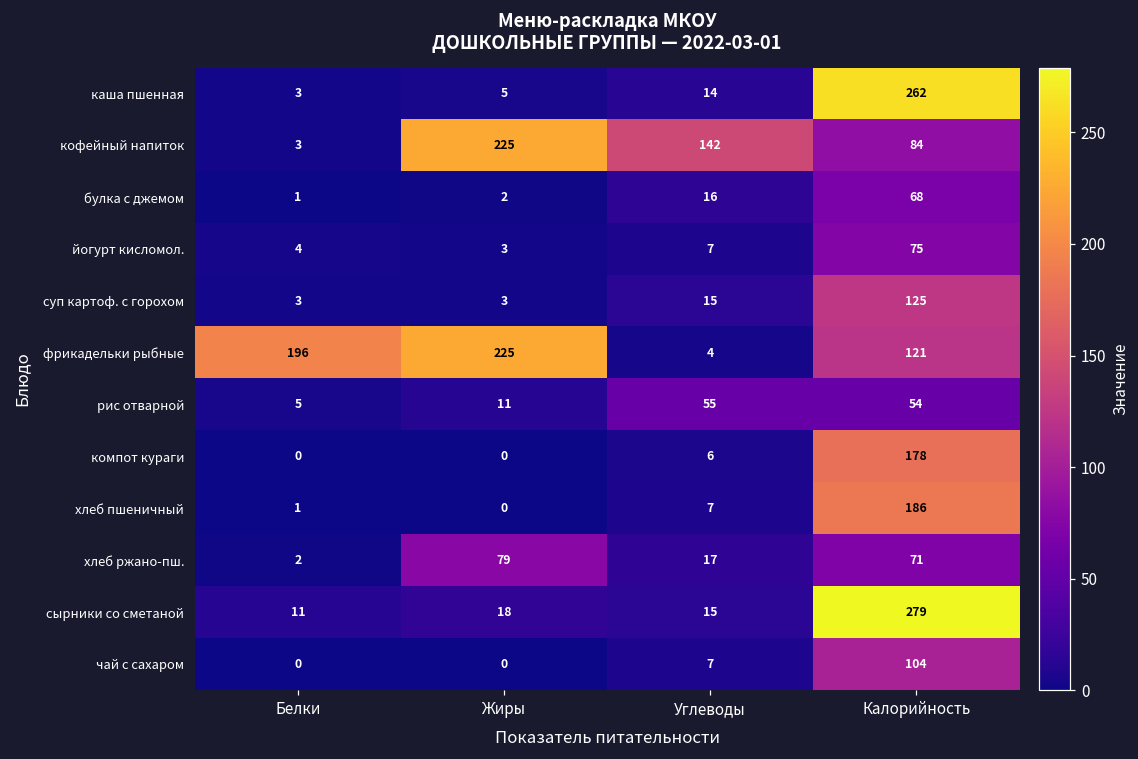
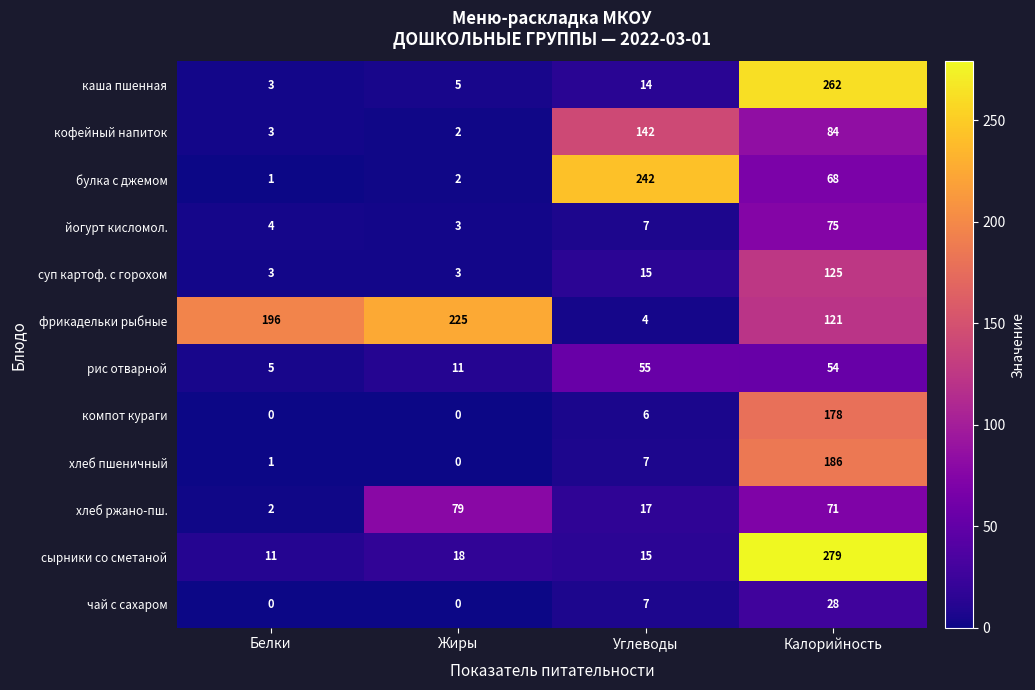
  {
    "каша пшенная": {
      "Белки": 3,
      "Жиры": 5,
      "Углеводы": 14,
      "Калорийность": 262
    },
    "кофейный напиток": {
      "Белки": 3,
-     "Жиры": 225,
+     "Жиры": 2,
      "Углеводы": 142,
      "Калорийность": 84
    },
    "булка с джемом": {
      "Белки": 1,
      "Жиры": 2,
-     "Углеводы": 16,
+     "Углеводы": 242,
      "Калорийность": 68
    },
    "йогурт кисломол.": {
      "Белки": 4,
      "Жиры": 3,
      "Углеводы": 7,
      "Калорийность": 75
    },
    "суп картоф. с горохом": {
      "Белки": 3,
      "Жиры": 3,
      "Углеводы": 15,
      "Калорийность": 125
    },
    "фрикадельки рыбные": {
      "Белки": 196,
      "Жиры": 225,
      "Углеводы": 4,
      "Калорийность": 121
    },
    "рис отварной": {
      "Белки": 5,
      "Жиры": 11,
      "Углеводы": 55,
      "Калорийность": 54
    },
    "компот кураги": {
      "Белки": 0,
      "Жиры": 0,
      "Углеводы": 6,
      "Калорийность": 178
    },
    "хлеб пшеничный": {
      "Белки": 1,
      "Жиры": 0,
      "Углеводы": 7,
      "Калорийность": 186
    },
    "хлеб ржано-пш.": {
      "Белки": 2,
      "Жиры": 79,
      "Углеводы": 17,
      "Калорийность": 71
    },
    "сырники со сметаной": {
      "Белки": 11,
      "Жиры": 18,
      "Углеводы": 15,
      "Калорийность": 279
    },
    "чай с сахаром": {
      "Белки": 0,
      "Жиры": 0,
      "Углеводы": 7,
-     "Калорийность": 104
+     "Калорийность": 28
    }
  }
